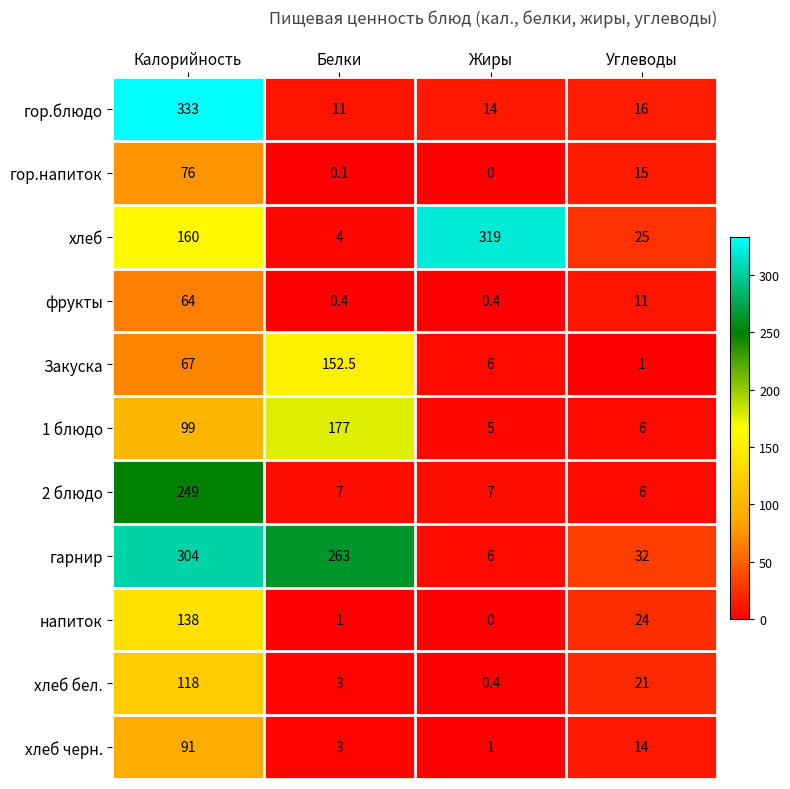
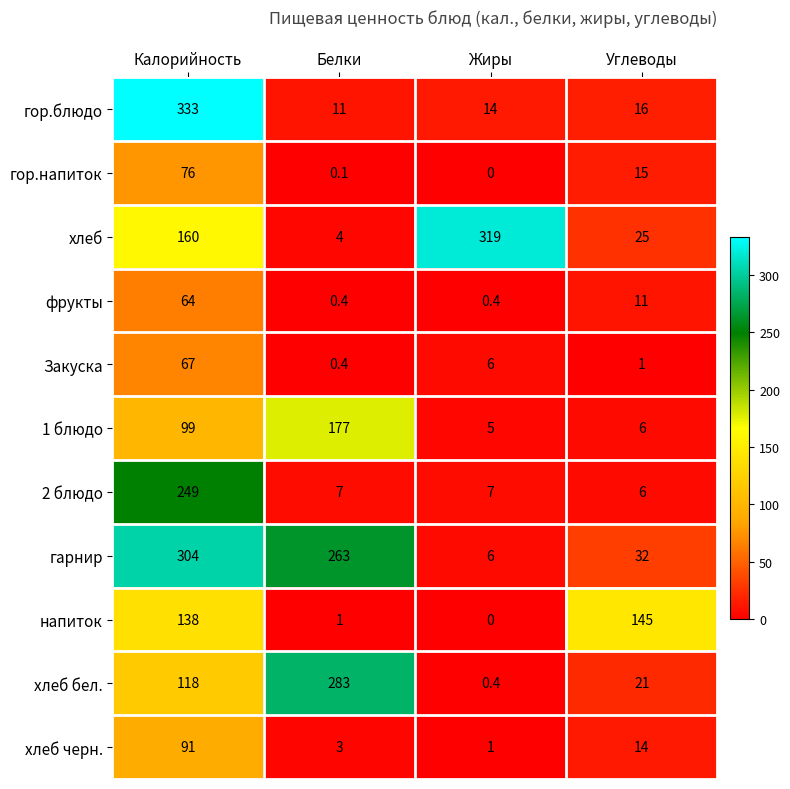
  {
    "гор.блюдо": {
      "Калорийность": 333,
      "Белки": 11,
      "Жиры": 14,
      "Углеводы": 16
    },
    "гор.напиток": {
      "Калорийность": 76,
      "Белки": 0.1,
      "Жиры": 0,
      "Углеводы": 15
    },
    "хлеб": {
      "Калорийность": 160,
      "Белки": 4,
      "Жиры": 319,
      "Углеводы": 25
    },
    "фрукты": {
      "Калорийность": 64,
      "Белки": 0.4,
      "Жиры": 0.4,
      "Углеводы": 11
    },
    "Закуска": {
      "Калорийность": 67,
-     "Белки": 152.5,
+     "Белки": 0.4,
      "Жиры": 6,
      "Углеводы": 1
    },
    "1 блюдо": {
      "Калорийность": 99,
      "Белки": 177,
      "Жиры": 5,
      "Углеводы": 6
    },
    "2 блюдо": {
      "Калорийность": 249,
      "Белки": 7,
      "Жиры": 7,
      "Углеводы": 6
    },
    "гарнир": {
      "Калорийность": 304,
      "Белки": 263,
      "Жиры": 6,
      "Углеводы": 32
    },
    "напиток": {
      "Калорийность": 138,
      "Белки": 1,
      "Жиры": 0,
-     "Углеводы": 24
+     "Углеводы": 145
    },
    "хлеб бел.": {
      "Калорийность": 118,
-     "Белки": 3,
+     "Белки": 283,
      "Жиры": 0.4,
      "Углеводы": 21
    },
    "хлеб черн.": {
      "Калорийность": 91,
      "Белки": 3,
      "Жиры": 1,
      "Углеводы": 14
    }
  }
